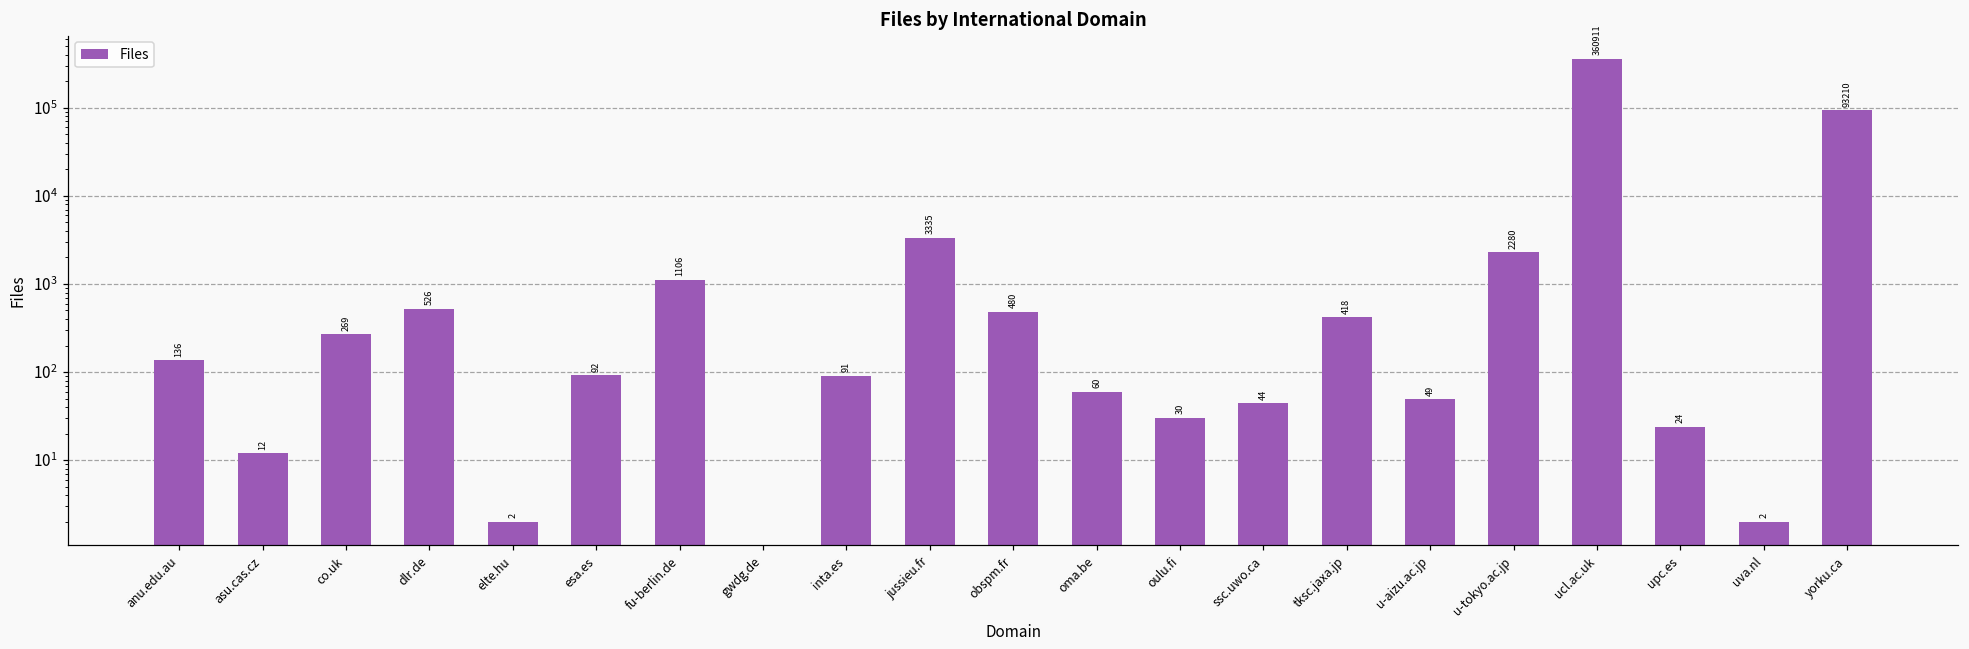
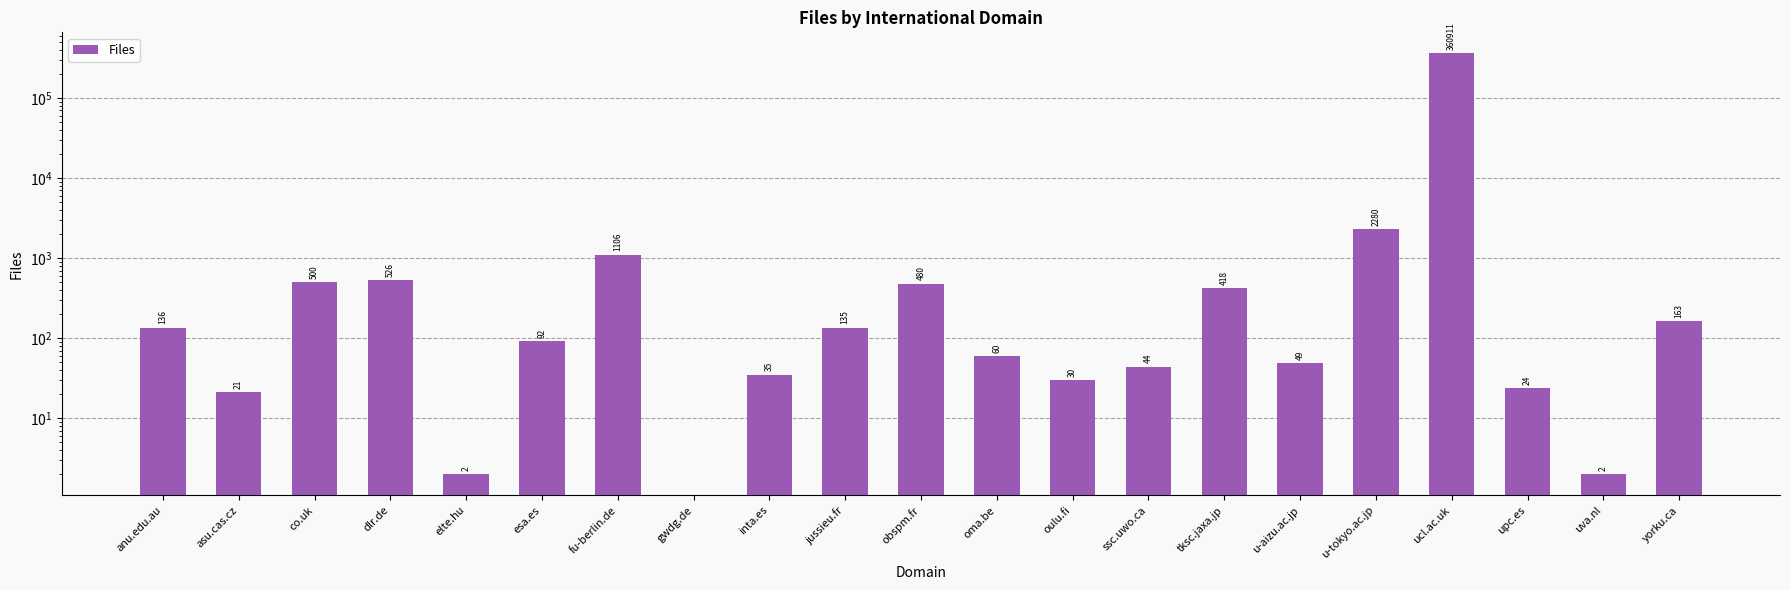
  {
    "anu.edu.au": 136,
-   "asu.cas.cz": 12,
-   "co.uk": 269,
+   "asu.cas.cz": 21,
+   "co.uk": 500,
    "dlr.de": 526,
    "elte.hu": 2,
    "esa.es": 92,
    "fu-berlin.de": 1106,
-   "inta.es": 91,
-   "jussieu.fr": 3335,
+   "inta.es": 35,
+   "jussieu.fr": 135,
    "obspm.fr": 480,
    "oma.be": 60,
    "oulu.fi": 30,
    "ssc.uwo.ca": 44,
    "tksc.jaxa.jp": 418,
    "u-aizu.ac.jp": 49,
    "u-tokyo.ac.jp": 2280,
    "ucl.ac.uk": 360911,
    "upc.es": 24,
    "uva.nl": 2,
-   "yorku.ca": 93210
+   "yorku.ca": 163
  }
